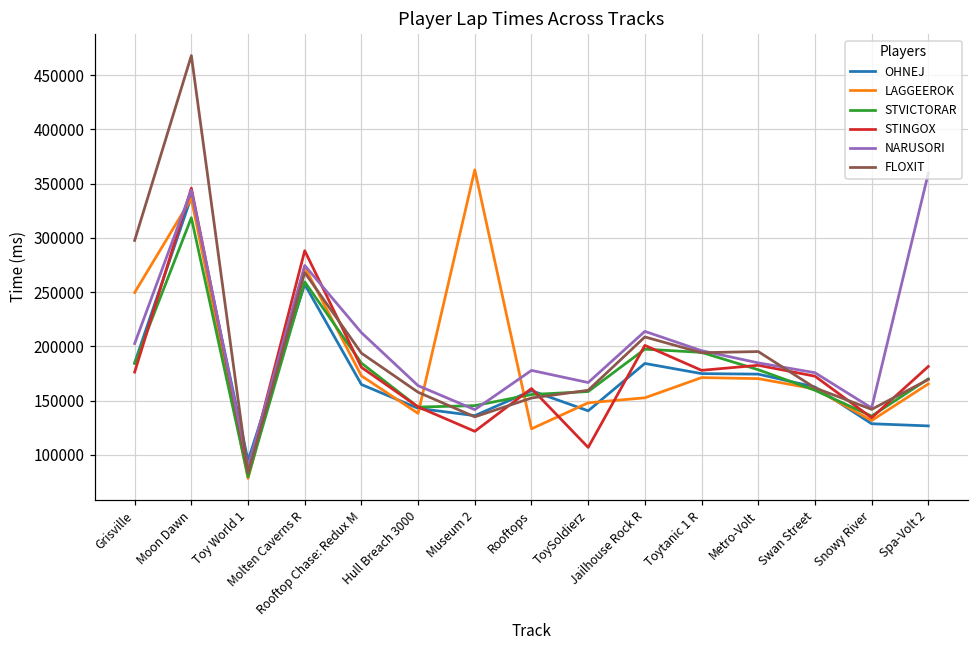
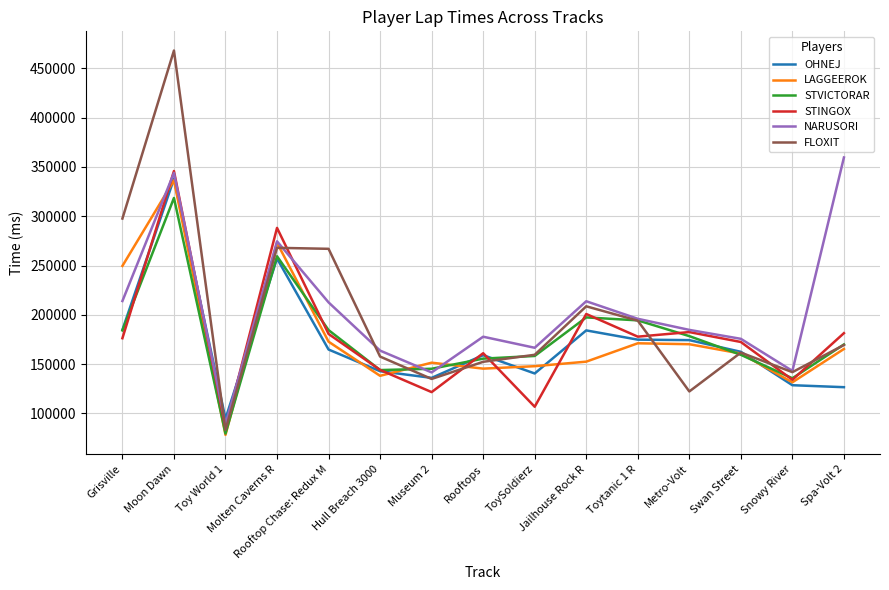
  {
    "OHNEJ": {
      "Toy World 1": 90000,
      "Rooftop Chase: Redux M": 160000,
      "ToySoldierz": 140000,
      "Jailhouse Rock R": 180000,
      "Toytanic 1 R": 170000,
      "Metro-Volt": 170000,
      "Snowy River": 130000,
      "Spa-Volt 2": 130000
    },
    "LAGGEEROK": {
      "Grisville": 250000,
      "Rooftop Chase: Redux M": 170000,
      "Hull Breach 3000": 140000,
-     "Museum 2": 360000,
-     "Rooftops": 120000,
+     "Museum 2": 150000,
+     "Rooftops": 150000,
      "ToySoldierz": 150000,
      "Jailhouse Rock R": 150000,
      "Toytanic 1 R": 170000,
      "Metro-Volt": 170000,
      "Spa-Volt 2": 170000
    },
    "STVICTORAR": {
      "Moon Dawn": 320000,
      "Rooftop Chase: Redux M": 180000,
      "Museum 2": 150000,
      "Rooftops": 160000,
      "Jailhouse Rock R": 200000,
      "Metro-Volt": 180000
    },
    "STINGOX": {
      "Grisville": 180000,
      "Molten Caverns R": 290000,
      "Rooftop Chase: Redux M": 180000,
      "Museum 2": 120000,
      "ToySoldierz": 110000,
      "Jailhouse Rock R": 200000,
      "Toytanic 1 R": 180000,
      "Swan Street": 170000,
      "Spa-Volt 2": 180000
    },
    "NARUSORI": {
-     "Grisville": 200000,
+     "Grisville": 210000,
      "Toy World 1": 90000,
      "Rooftop Chase: Redux M": 210000,
      "Hull Breach 3000": 160000,
      "Museum 2": 140000,
      "Rooftops": 180000,
      "ToySoldierz": 170000,
      "Jailhouse Rock R": 210000,
      "Swan Street": 180000,
      "Spa-Volt 2": 360000
    },
    "FLOXIT": {
      "Grisville": 300000,
      "Moon Dawn": 470000,
      "Molten Caverns R": 270000,
-     "Rooftop Chase: Redux M": 190000,
+     "Rooftop Chase: Redux M": 270000,
      "Hull Breach 3000": 160000,
      "Rooftops": 150000,
      "Jailhouse Rock R": 210000,
-     "Metro-Volt": 200000
+     "Metro-Volt": 120000
    }
  }
